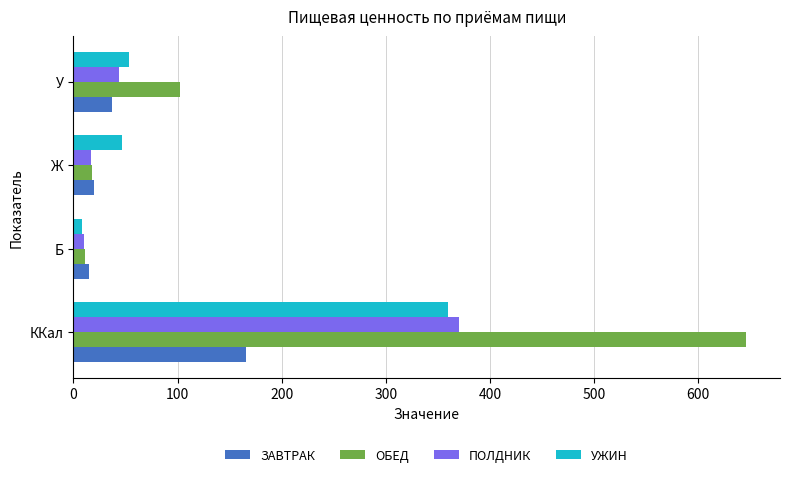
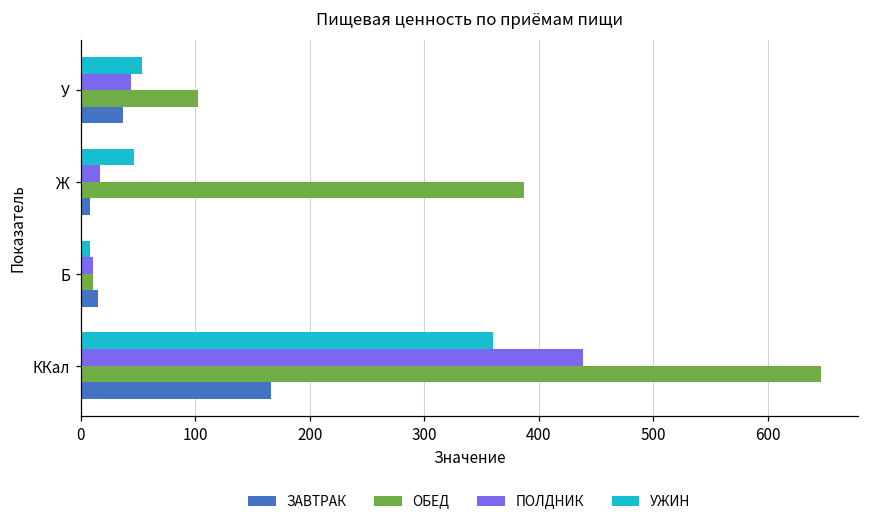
  {
    "ЗАВТРАК": {
      "У": 37,
-     "Ж": 20,
+     "Ж": 8,
      "Б": 15,
      "ККал": 166
    },
    "ОБЕД": {
      "У": 103,
-     "Ж": 18,
+     "Ж": 387,
      "Б": 11,
      "ККал": 646
    },
    "ПОЛДНИК": {
      "У": 44,
      "Ж": 17,
      "Б": 11,
-     "ККал": 370
+     "ККал": 439
    },
    "УЖИН": {
      "У": 54,
      "Ж": 47,
      "Б": 8,
      "ККал": 360
    }
  }
